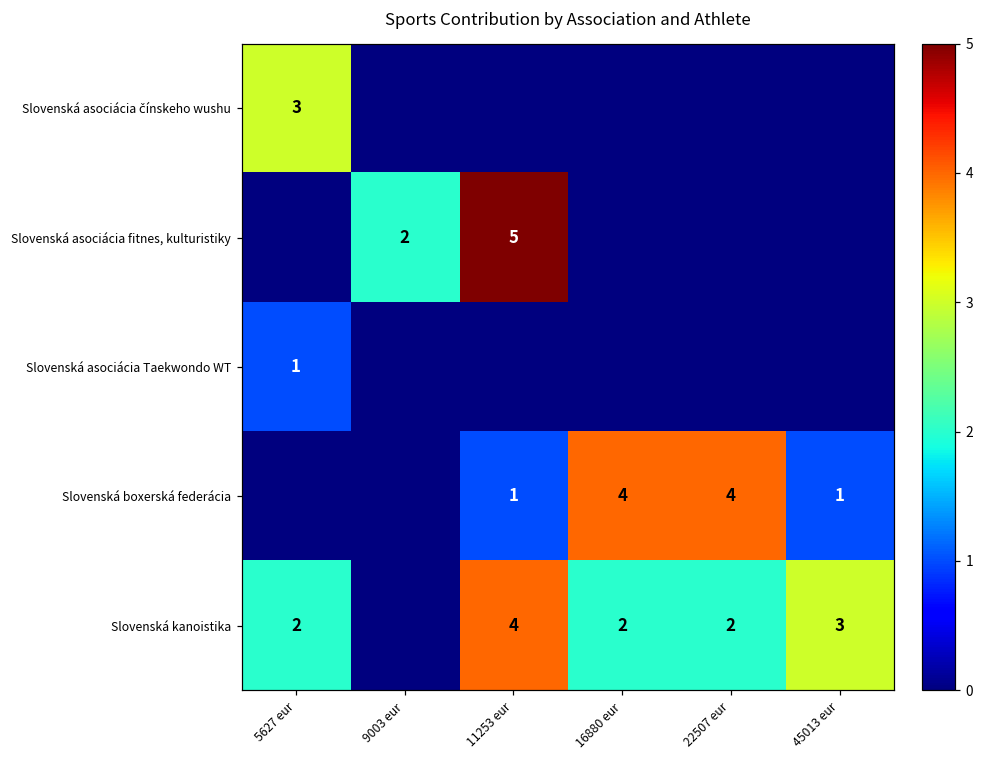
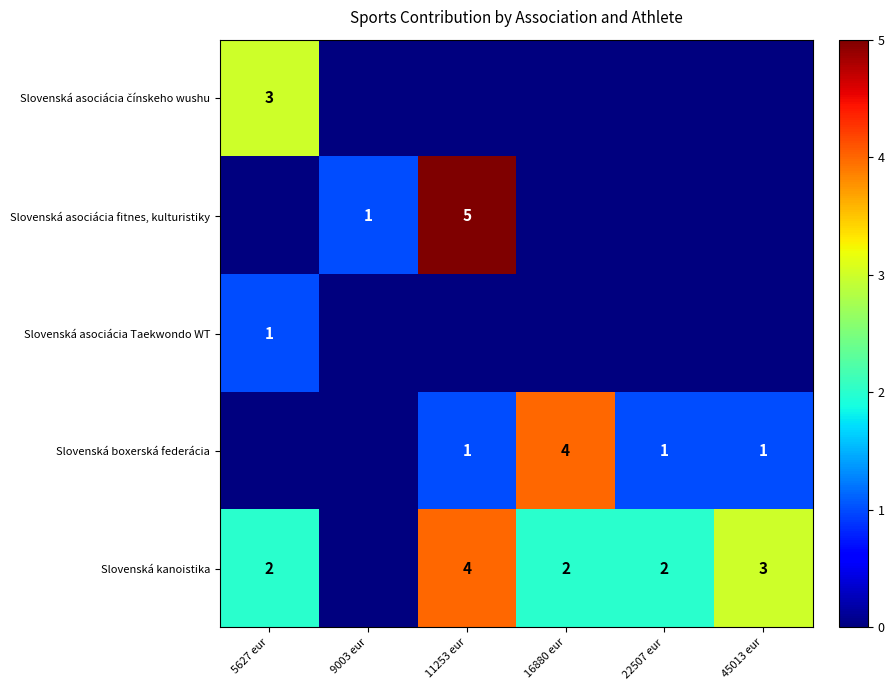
  {
    "Slovenská asociácia čínskeho wushu": {
      "5627 eur": 3
    },
    "Slovenská asociácia fitnes, kulturistiky": {
-     "9003 eur": 2,
+     "9003 eur": 1,
      "11253 eur": 5
    },
    "Slovenská asociácia Taekwondo WT": {
      "5627 eur": 1
    },
    "Slovenská boxerská federácia": {
      "11253 eur": 1,
      "16880 eur": 4,
-     "22507 eur": 4,
+     "22507 eur": 1,
      "45013 eur": 1
    },
    "Slovenská kanoistika": {
      "5627 eur": 2,
      "11253 eur": 4,
      "16880 eur": 2,
      "22507 eur": 2,
      "45013 eur": 3
    }
  }
